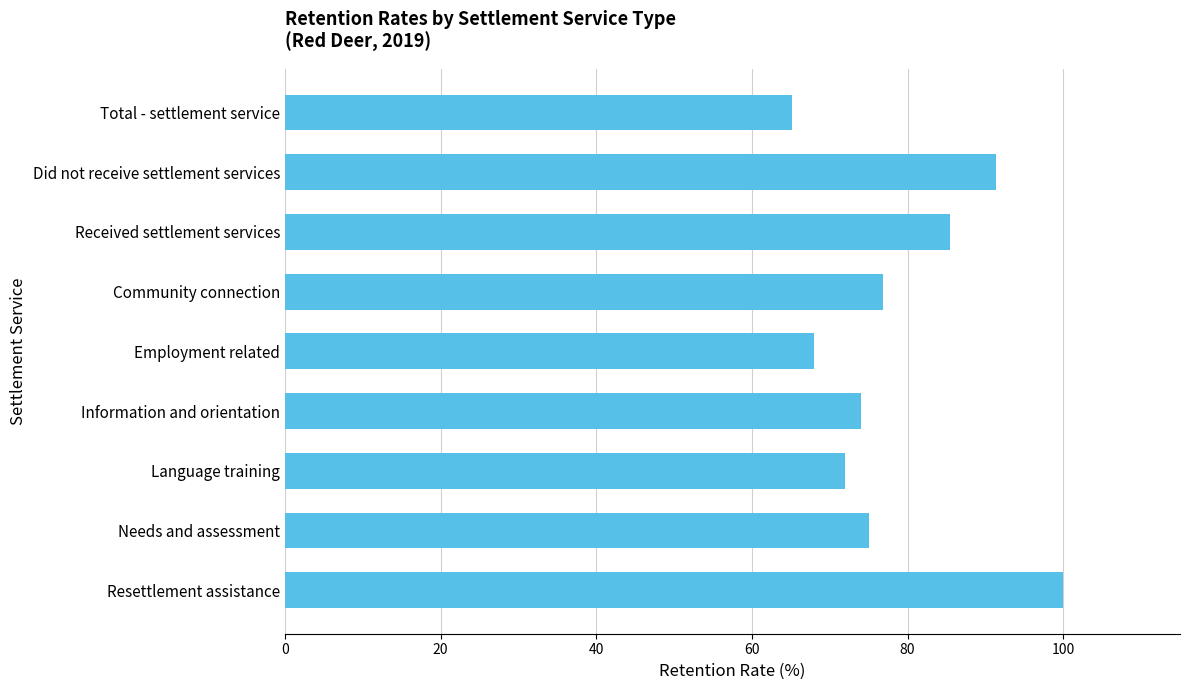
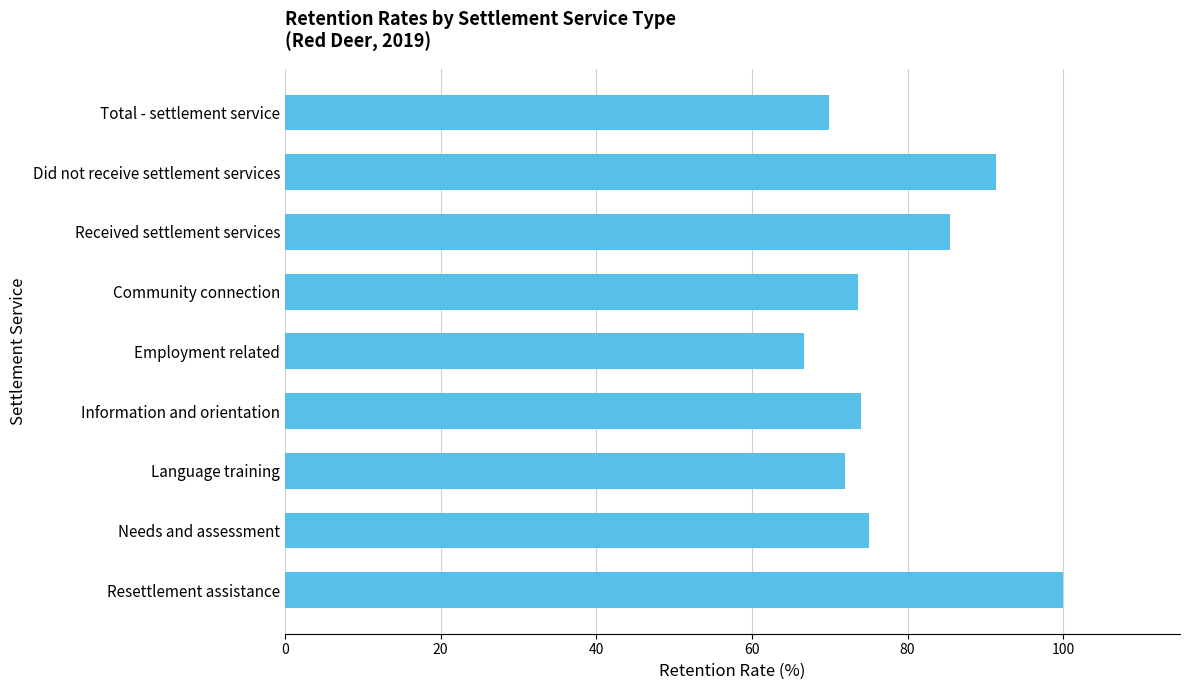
  {
-   "Total - settlement service": 65,
+   "Total - settlement service": 70,
    "Did not receive settlement services": 91,
    "Received settlement services": 85,
-   "Community connection": 77,
-   "Employment related": 68,
+   "Community connection": 74,
+   "Employment related": 67,
    "Information and orientation": 74,
    "Language training": 72,
    "Needs and assessment": 75,
    "Resettlement assistance": 100
  }
